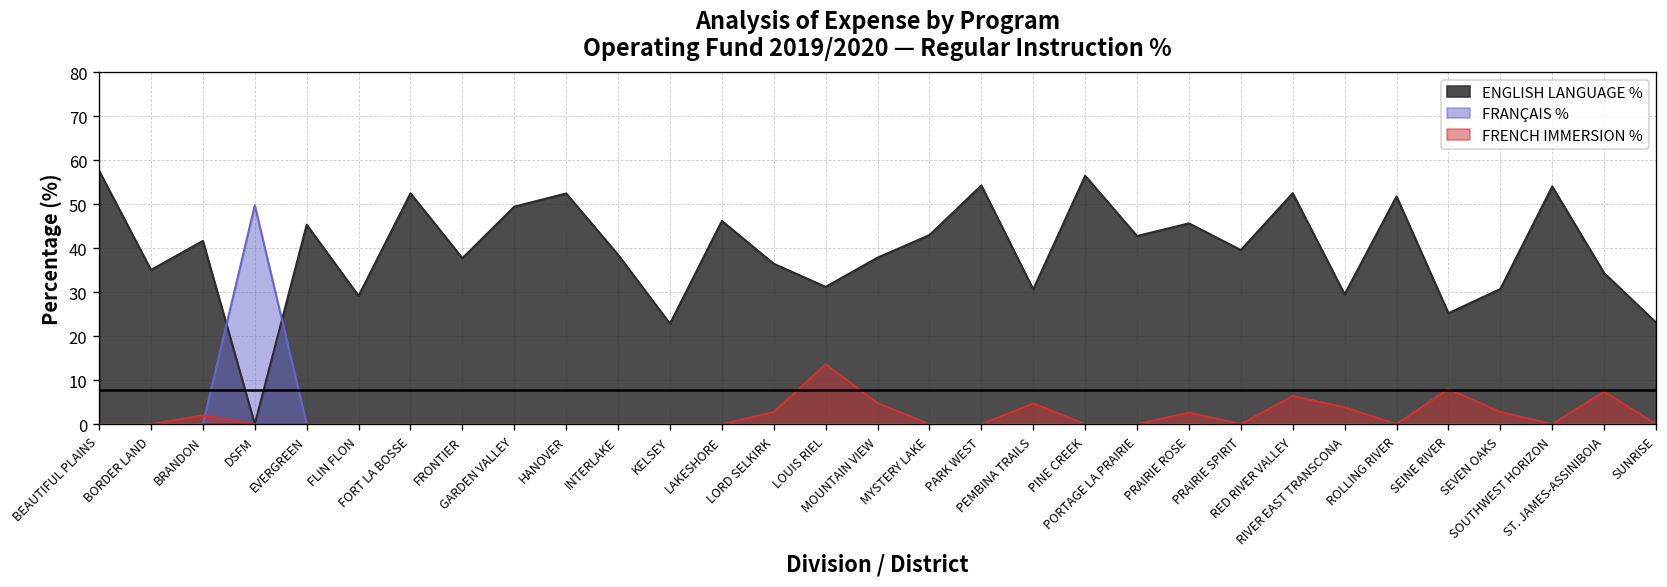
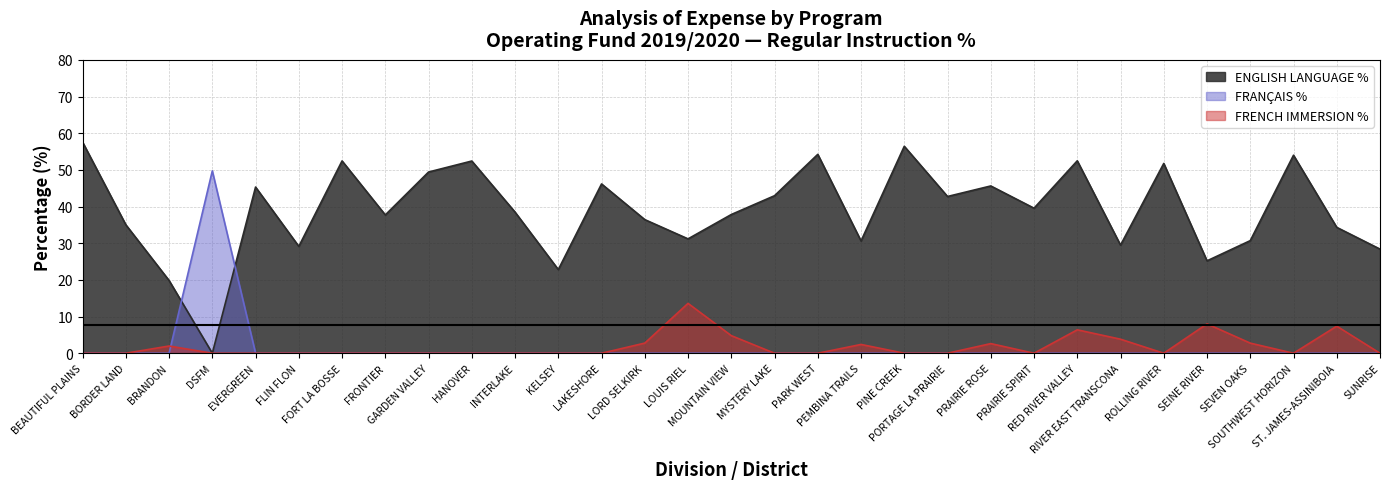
  {
    "ENGLISH LANGUAGE %": {
      "BEAUTIFUL PLAINS": 58,
      "BORDER LAND": 35,
-     "BRANDON": 42,
+     "BRANDON": 20,
      "EVERGREEN": 45,
      "FLIN FLON": 29,
      "FORT LA BOSSE": 52,
      "FRONTIER": 38,
      "GARDEN VALLEY": 49,
      "HANOVER": 52,
      "INTERLAKE": 38,
      "KELSEY": 23,
      "LAKESHORE": 46,
      "LORD SELKIRK": 36,
      "LOUIS RIEL": 31,
      "MOUNTAIN VIEW": 38,
      "MYSTERY LAKE": 43,
      "PARK WEST": 54,
      "PEMBINA TRAILS": 31,
      "PINE CREEK": 56,
      "PORTAGE LA PRAIRIE": 43,
      "PRAIRIE ROSE": 46,
      "PRAIRIE SPIRIT": 40,
      "RED RIVER VALLEY": 52,
      "RIVER EAST TRANSCONA": 29,
      "ROLLING RIVER": 52,
      "SEINE RIVER": 25,
      "SEVEN OAKS": 31,
      "SOUTHWEST HORIZON": 54,
      "ST. JAMES-ASSINIBOIA": 34,
-     "SUNRISE": 23
+     "SUNRISE": 28
    },
    "FRANÇAIS %": {
      "BRANDON": 0,
      "DSFM": 50,
      "LORD SELKIRK": 0,
      "LOUIS RIEL": 0,
      "MOUNTAIN VIEW": 0,
      "PEMBINA TRAILS": 0,
      "PRAIRIE ROSE": 0,
      "RED RIVER VALLEY": 0,
      "RIVER EAST TRANSCONA": 0,
      "SEINE RIVER": 0,
      "SEVEN OAKS": 0,
      "ST. JAMES-ASSINIBOIA": 0
    },
    "FRENCH IMMERSION %": {
      "BRANDON": 2,
      "LORD SELKIRK": 3,
      "LOUIS RIEL": 14,
      "MOUNTAIN VIEW": 5,
-     "PEMBINA TRAILS": 5,
+     "PEMBINA TRAILS": 2,
      "PRAIRIE ROSE": 3,
      "RED RIVER VALLEY": 6,
      "RIVER EAST TRANSCONA": 4,
      "SEINE RIVER": 8,
      "SEVEN OAKS": 3,
      "ST. JAMES-ASSINIBOIA": 7
    }
  }
